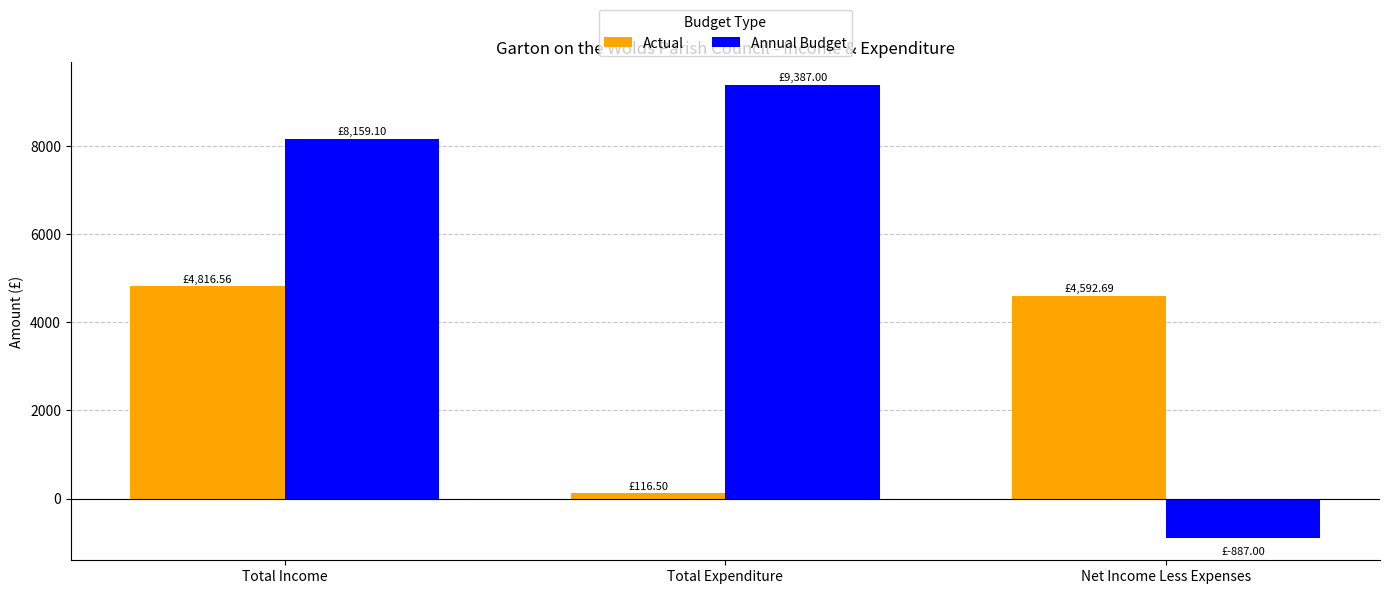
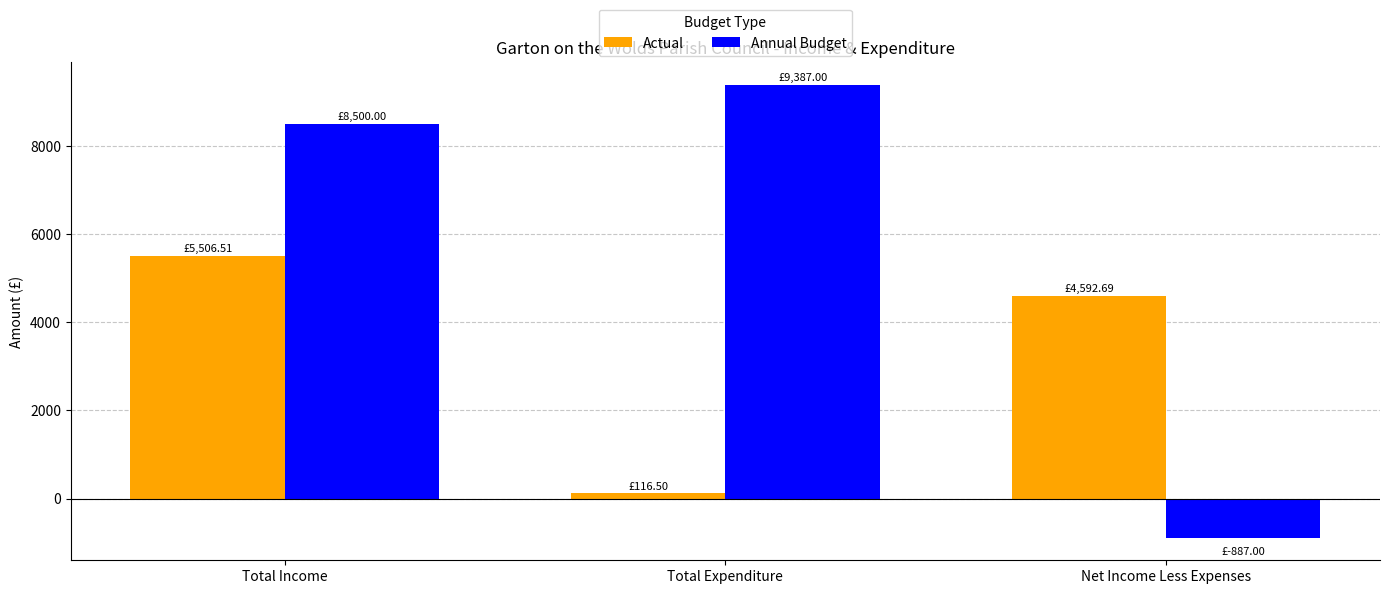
  {
    "Actual": {
-     "Total Income": "£4,816.56",
+     "Total Income": "£5,506.51",
      "Total Expenditure": "£116.50",
      "Net Income Less Expenses": "£4,592.69"
    },
    "Annual Budget": {
-     "Total Income": "£8,159.10",
+     "Total Income": "£8,500.00",
      "Total Expenditure": "£9,387.00",
      "Net Income Less Expenses": "£-887.00"
    }
  }
